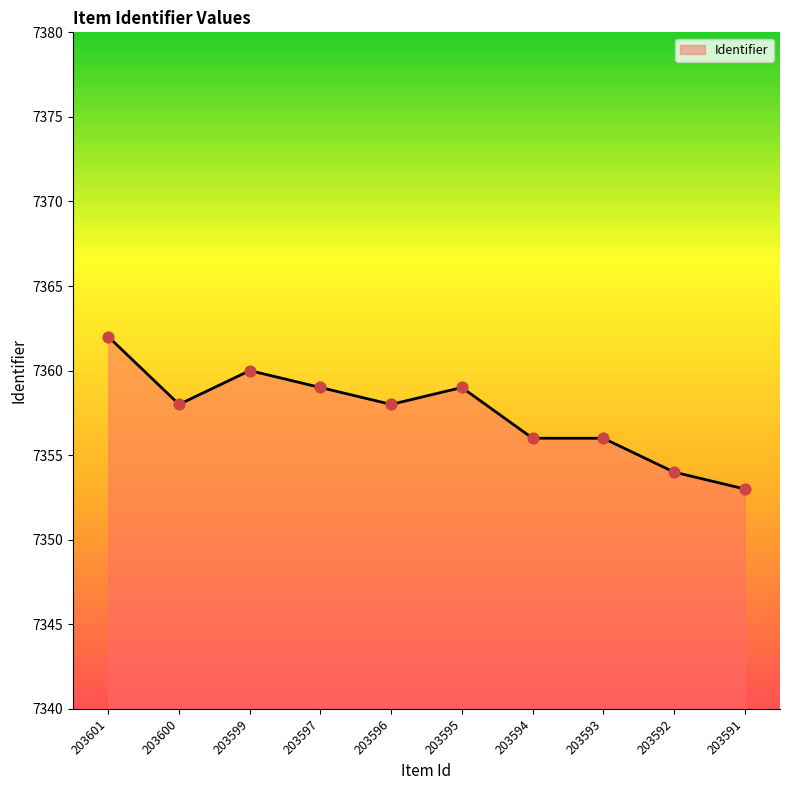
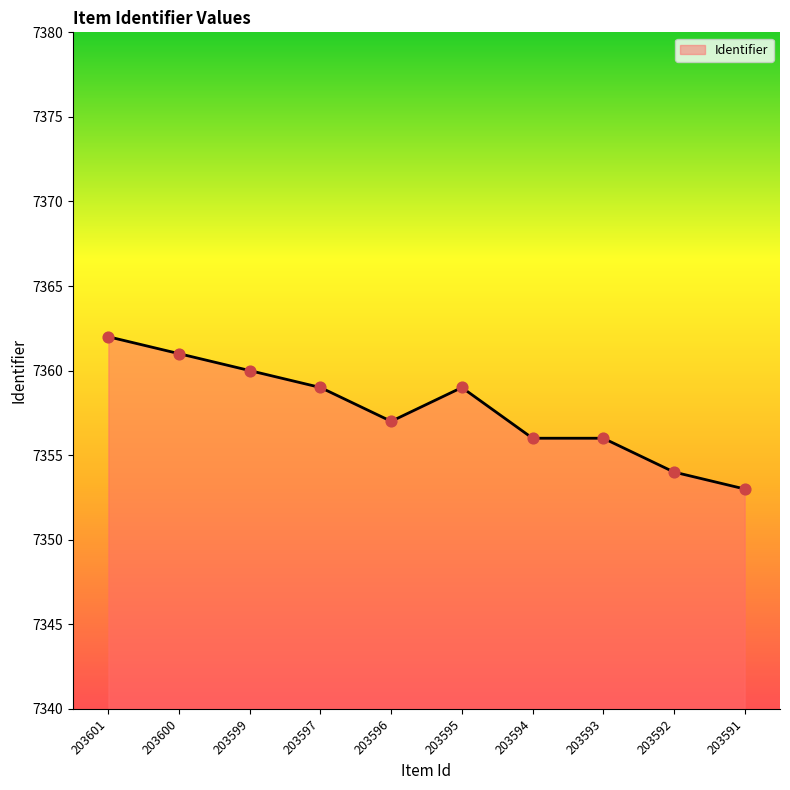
  {
    "203601": 7362,
-   "203600": 7358,
+   "203600": 7361,
    "203599": 7360,
    "203597": 7359,
-   "203596": 7358,
+   "203596": 7357,
    "203595": 7359,
    "203594": 7356,
    "203593": 7356,
    "203592": 7354,
    "203591": 7353
  }
